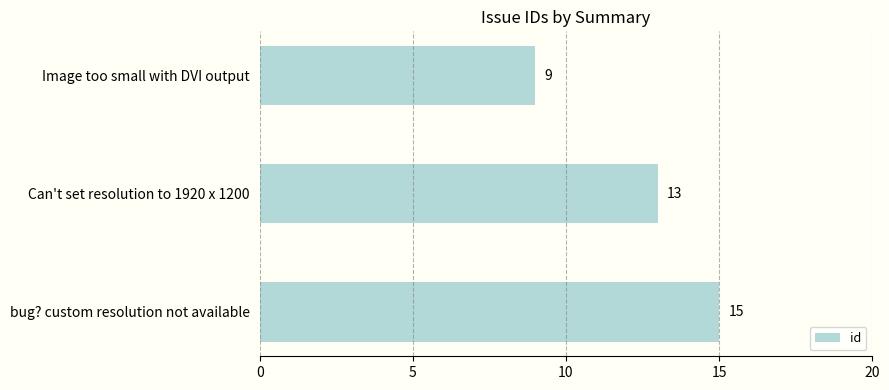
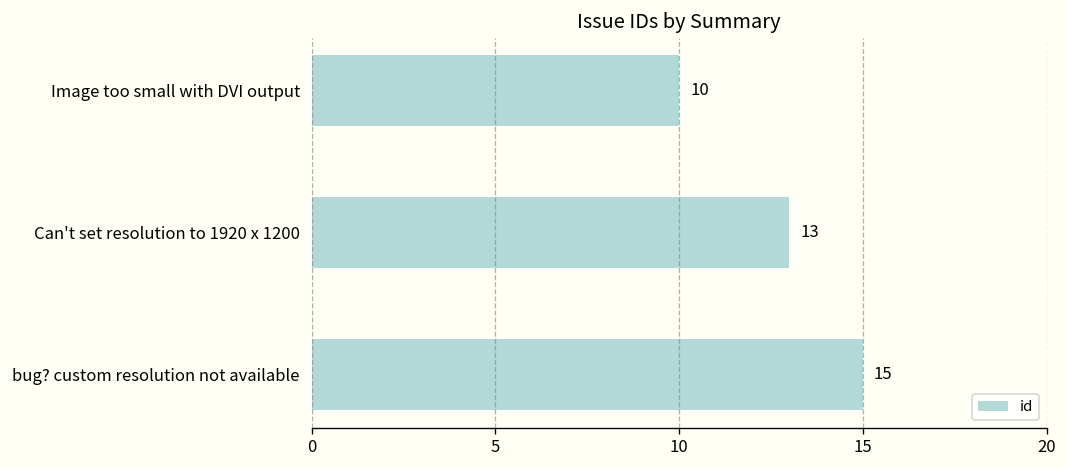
  {
-   "Image too small with DVI output": 9,
+   "Image too small with DVI output": 10,
    "Can't set resolution to 1920 x 1200": 13,
    "bug? custom resolution not available": 15
  }
